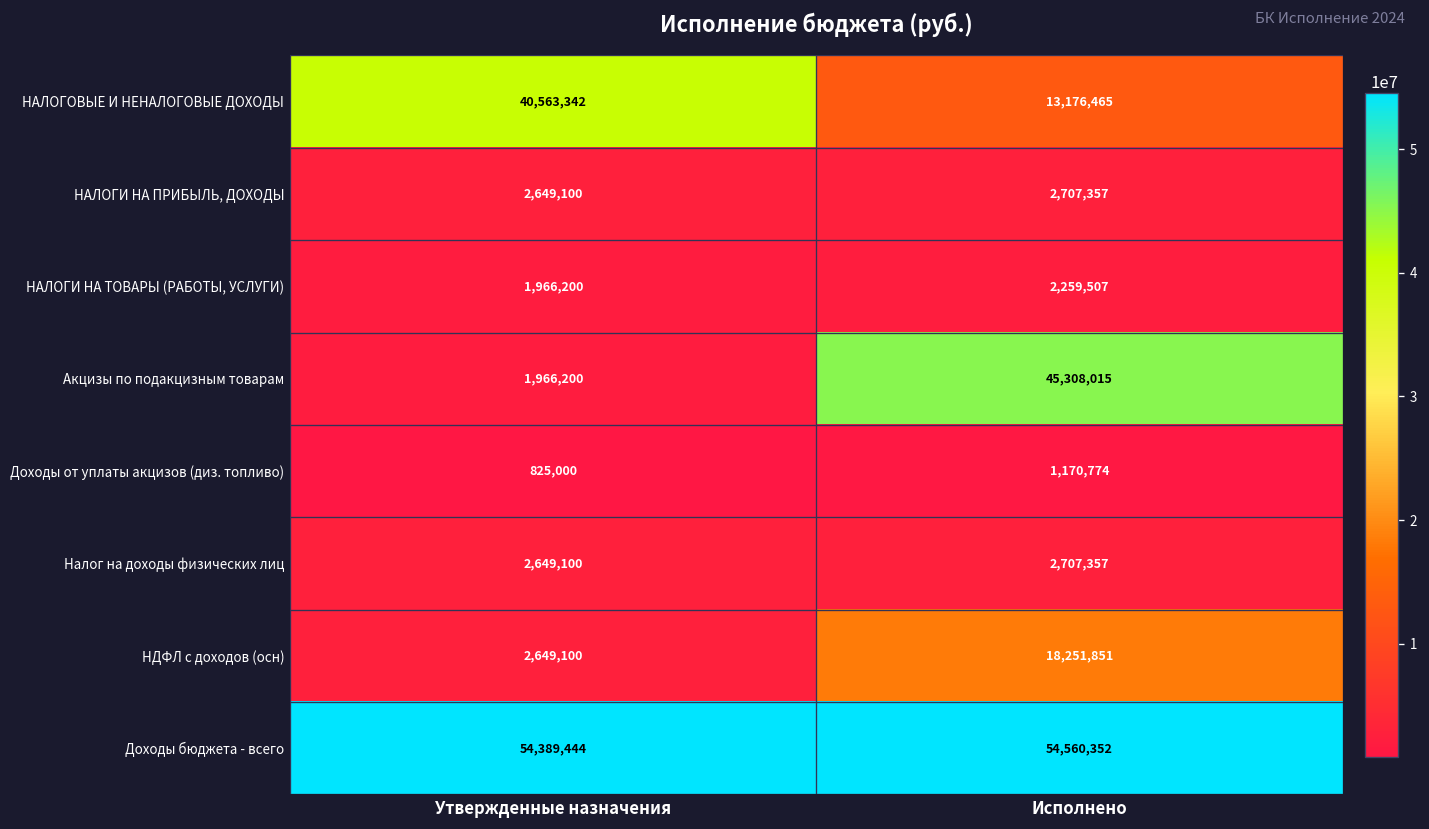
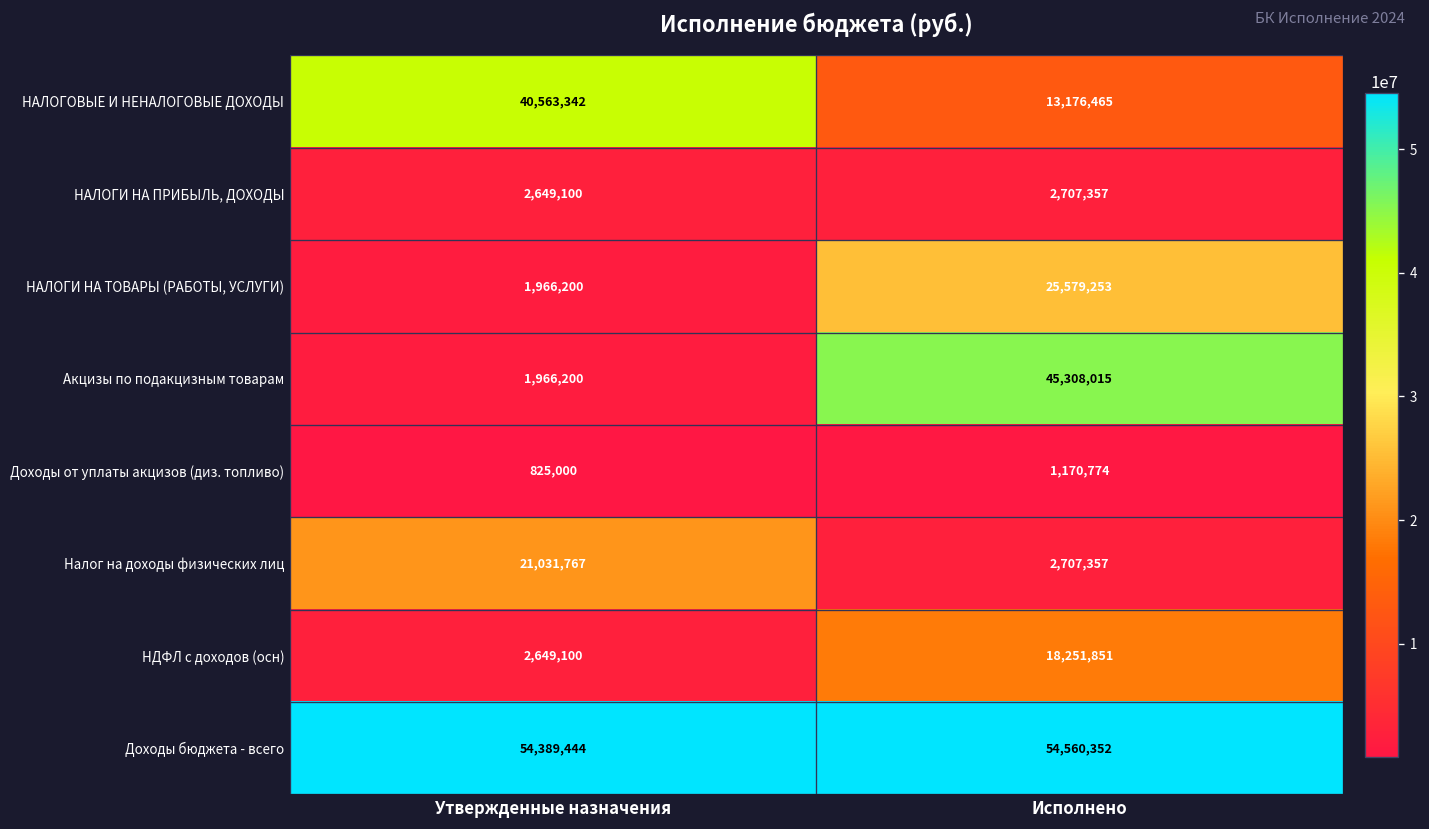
  {
    "НАЛОГОВЫЕ И НЕНАЛОГОВЫЕ ДОХОДЫ": {
      "Утвержденные назначения": "40,563,342",
      "Исполнено": "13,176,465"
    },
    "НАЛОГИ НА ПРИБЫЛЬ, ДОХОДЫ": {
      "Утвержденные назначения": "2,649,100",
      "Исполнено": "2,707,357"
    },
    "НАЛОГИ НА ТОВАРЫ (РАБОТЫ, УСЛУГИ)": {
      "Утвержденные назначения": "1,966,200",
-     "Исполнено": "2,259,507"
+     "Исполнено": "25,579,253"
    },
    "Акцизы по подакцизным товарам": {
      "Утвержденные назначения": "1,966,200",
      "Исполнено": "45,308,015"
    },
    "Доходы от уплаты акцизов (диз. топливо)": {
      "Утвержденные назначения": "825,000",
      "Исполнено": "1,170,774"
    },
    "Налог на доходы физических лиц": {
-     "Утвержденные назначения": "2,649,100",
+     "Утвержденные назначения": "21,031,767",
      "Исполнено": "2,707,357"
    },
    "НДФЛ с доходов (осн)": {
      "Утвержденные назначения": "2,649,100",
      "Исполнено": "18,251,851"
    },
    "Доходы бюджета - всего": {
      "Утвержденные назначения": "54,389,444",
      "Исполнено": "54,560,352"
    }
  }
